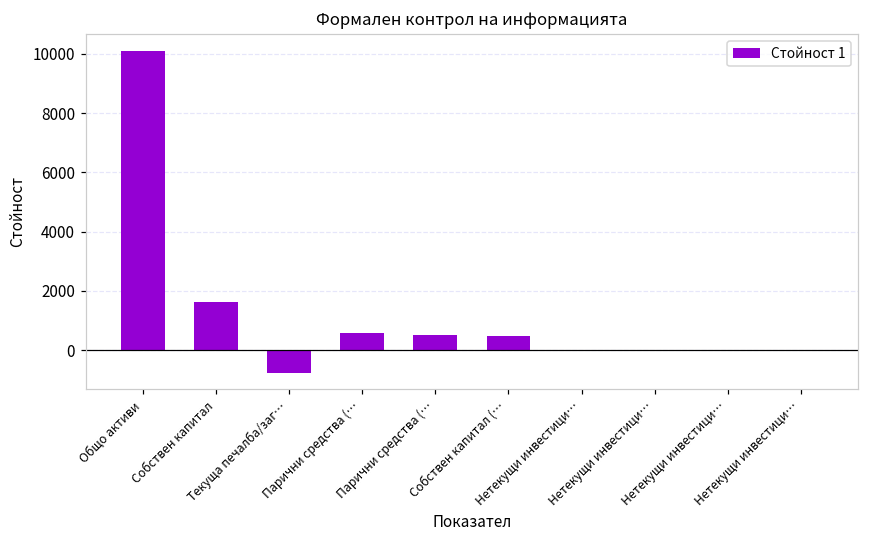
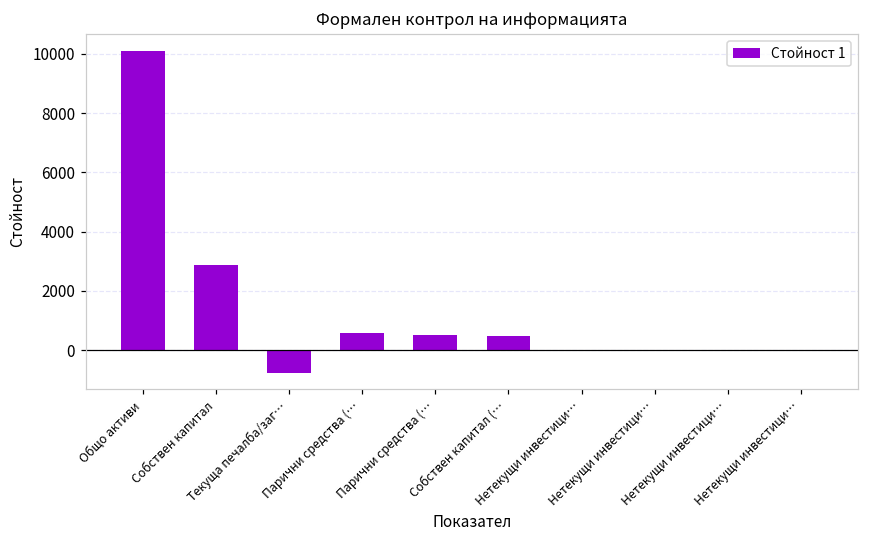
  {
    "Общо активи": 10100,
-   "Собствен капитал": 1600,
+   "Собствен капитал": 2900,
    "Текуща печалба/заг…": -800,
    "Собствен капитал (…": 500
  }
